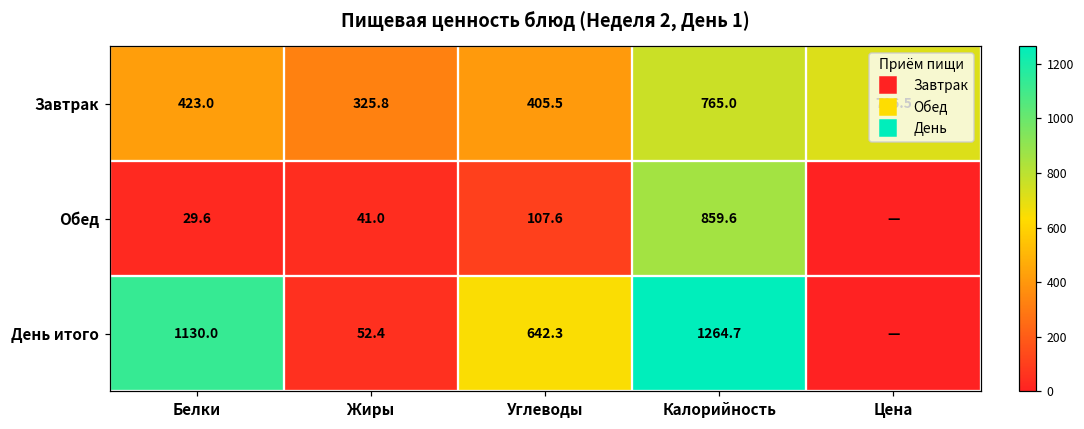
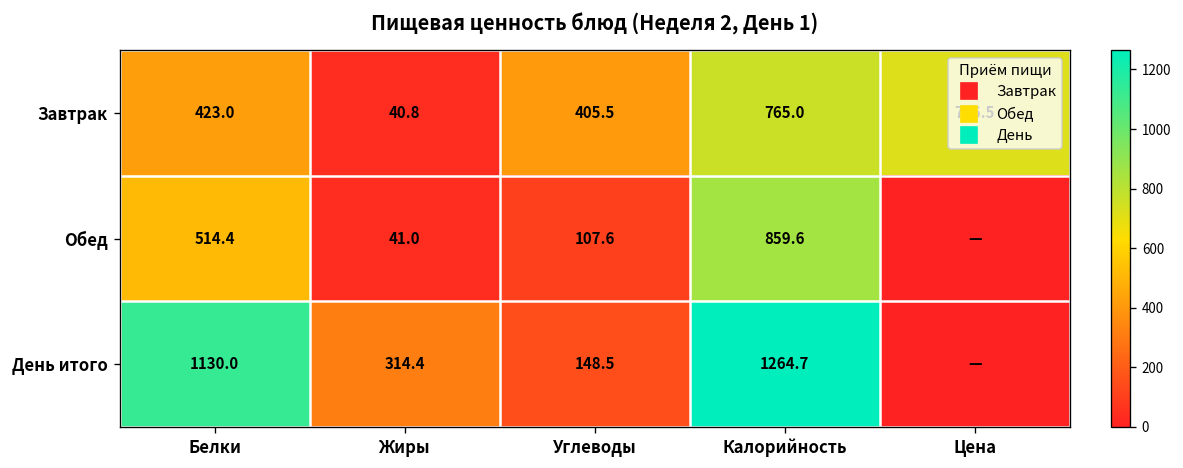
  {
    "Завтрак": {
      "Белки": 423.0,
-     "Жиры": 325.8,
+     "Жиры": 40.8,
      "Углеводы": 405.5,
      "Калорийность": 765.0
    },
    "Обед": {
-     "Белки": 29.6,
+     "Белки": 514.4,
      "Жиры": 41.0,
      "Углеводы": 107.6,
      "Калорийность": 859.6
    },
    "День итого": {
      "Белки": 1130.0,
-     "Жиры": 52.4,
-     "Углеводы": 642.3,
+     "Жиры": 314.4,
+     "Углеводы": 148.5,
      "Калорийность": 1264.7
    }
  }
